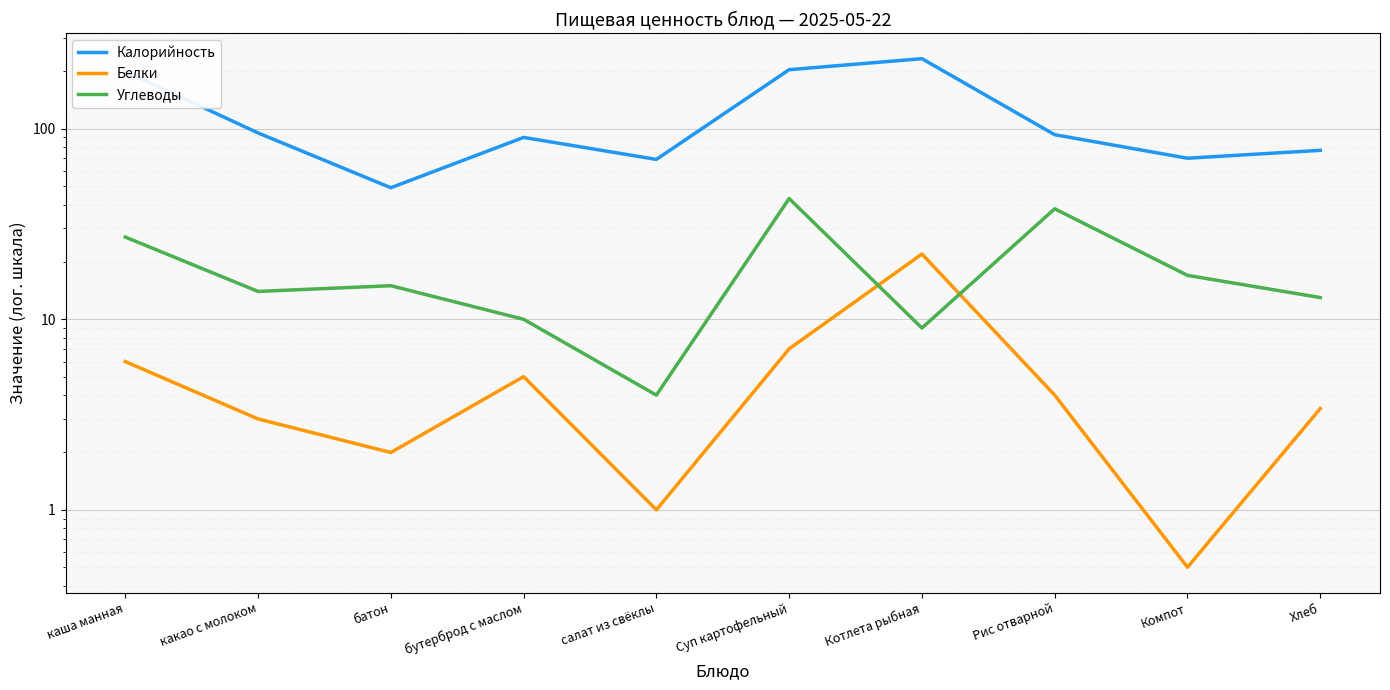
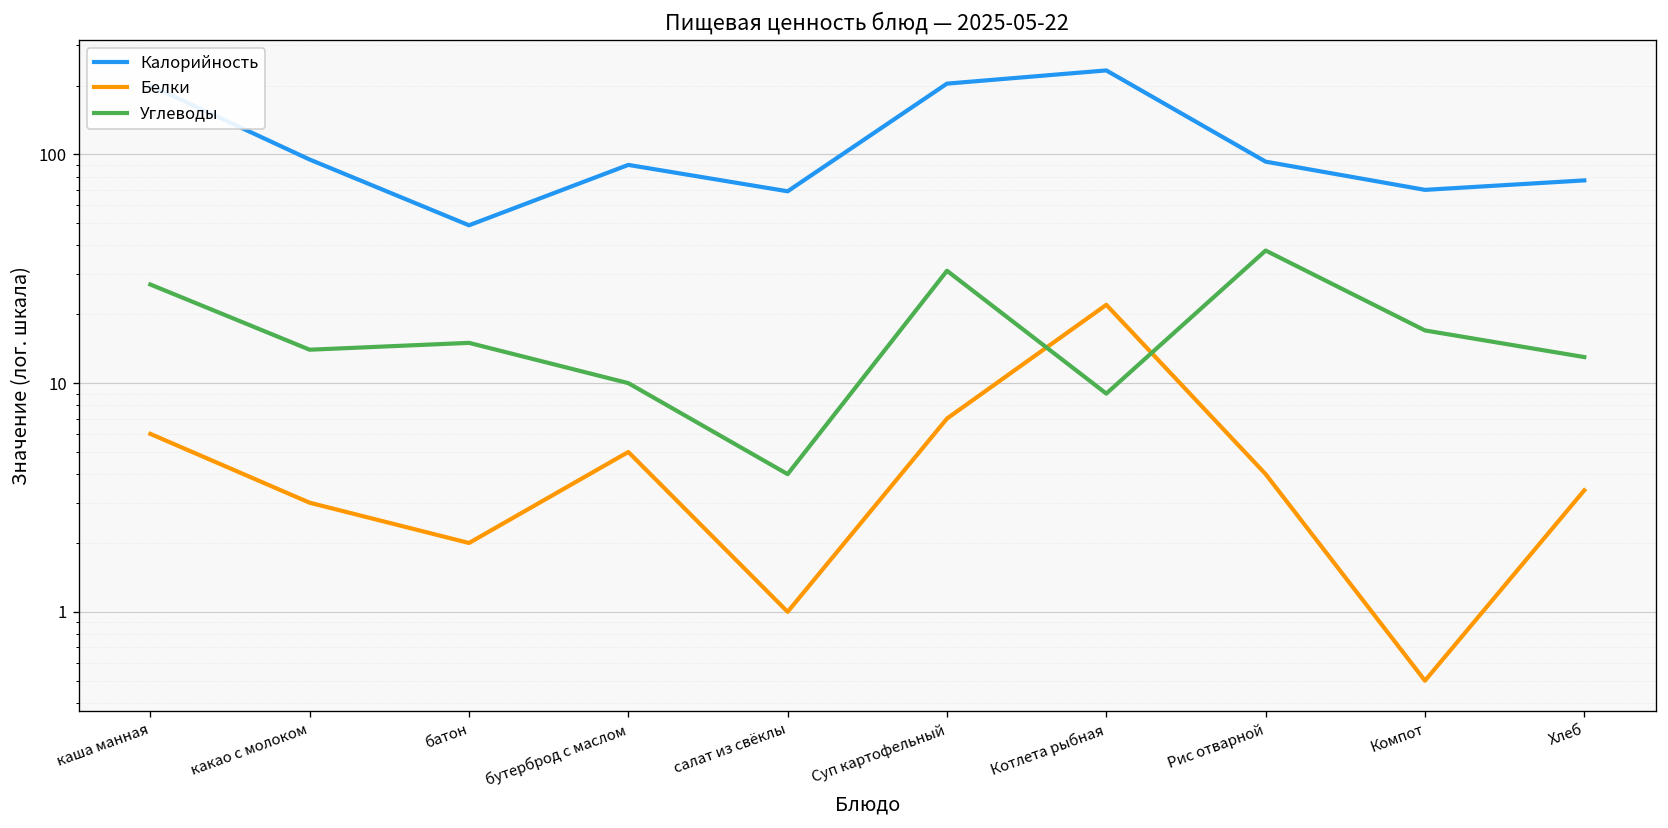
  {
    "Калорийность": {
      "какао с молоком": 100,
      "батон": 49,
      "бутерброд с маслом": 90,
      "салат из свёклы": 69,
      "Суп картофельный": 200,
      "Котлета рыбная": 230,
      "Рис отварной": 90,
      "Компот": 70,
      "Хлеб": 77
    },
    "Белки": {
      "каша манная": 6,
      "какао с молоком": 3,
      "батон": 2,
      "бутерброд с маслом": 5,
      "салат из свёклы": 1,
      "Суп картофельный": 7,
      "Котлета рыбная": 22,
      "Рис отварной": 4,
      "Компот": 0.50,
      "Хлеб": 3.4
    },
    "Углеводы": {
      "каша манная": 27,
      "какао с молоком": 14,
      "батон": 15,
      "бутерброд с маслом": 10,
      "салат из свёклы": 4,
-     "Суп картофельный": 43,
+     "Суп картофельный": 31,
      "Котлета рыбная": 9,
      "Рис отварной": 38,
      "Компот": 17,
      "Хлеб": 13
    }
  }
